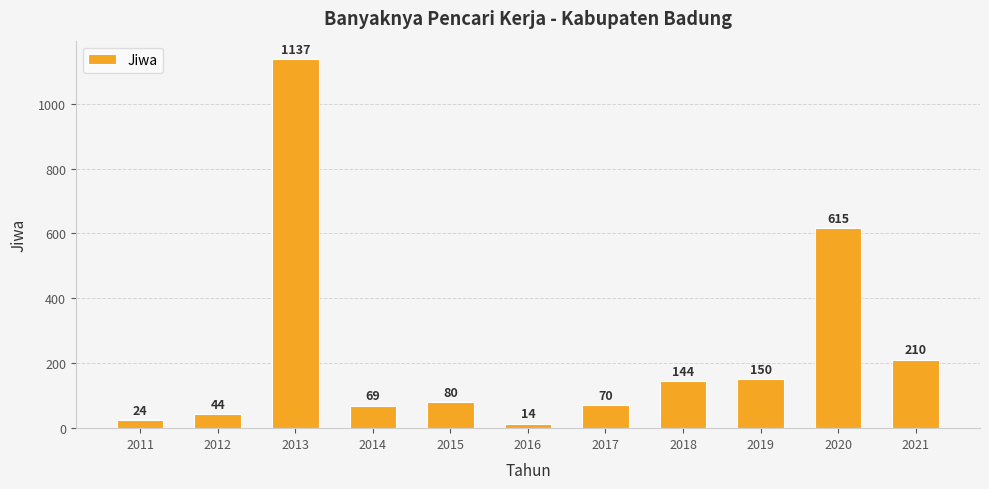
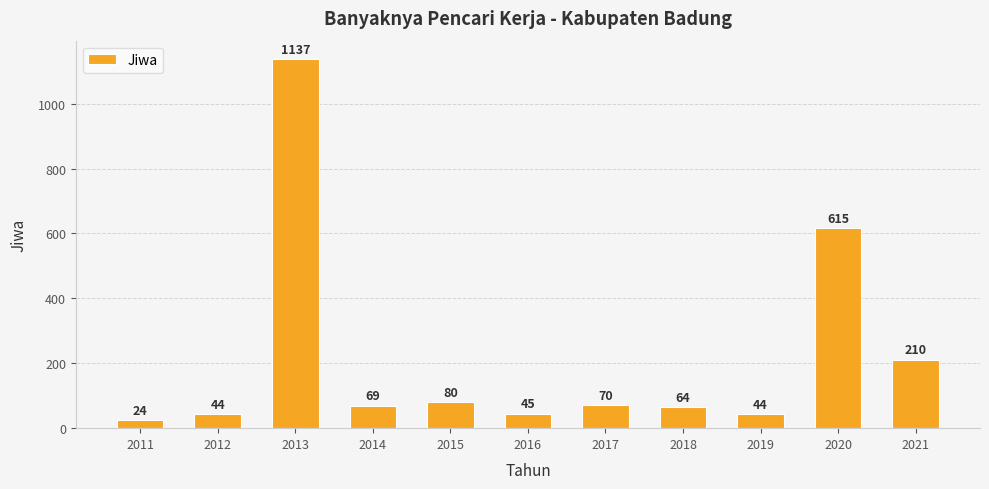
  {
    "2011": 24,
    "2012": 44,
    "2013": 1137,
    "2014": 69,
    "2015": 80,
-   "2016": 14,
+   "2016": 45,
    "2017": 70,
-   "2018": 144,
-   "2019": 150,
+   "2018": 64,
+   "2019": 44,
    "2020": 615
  }
